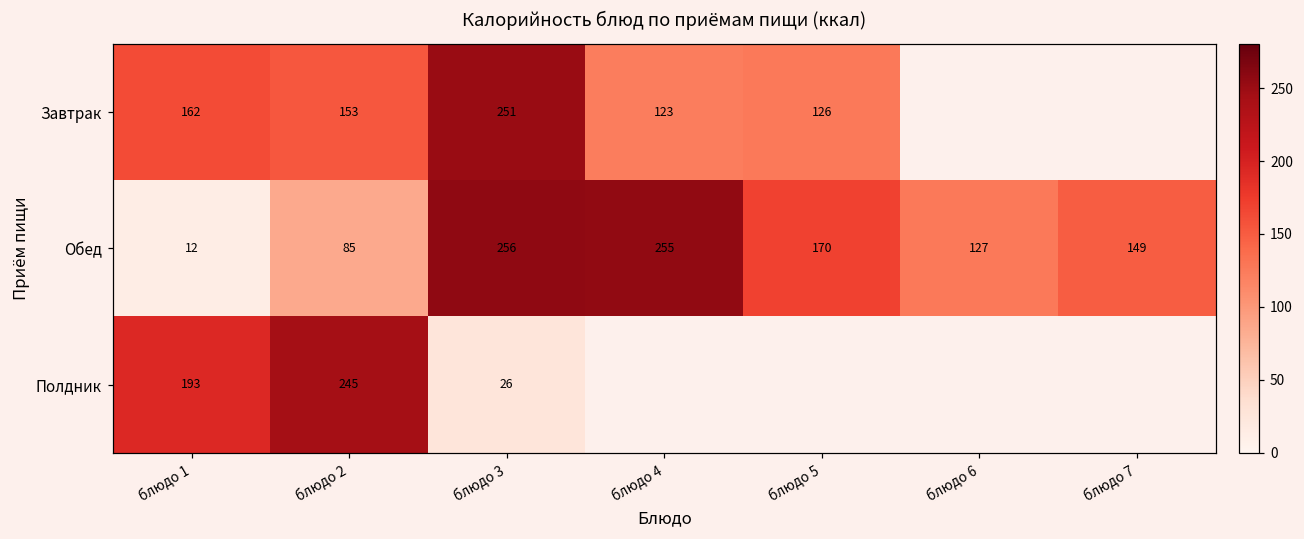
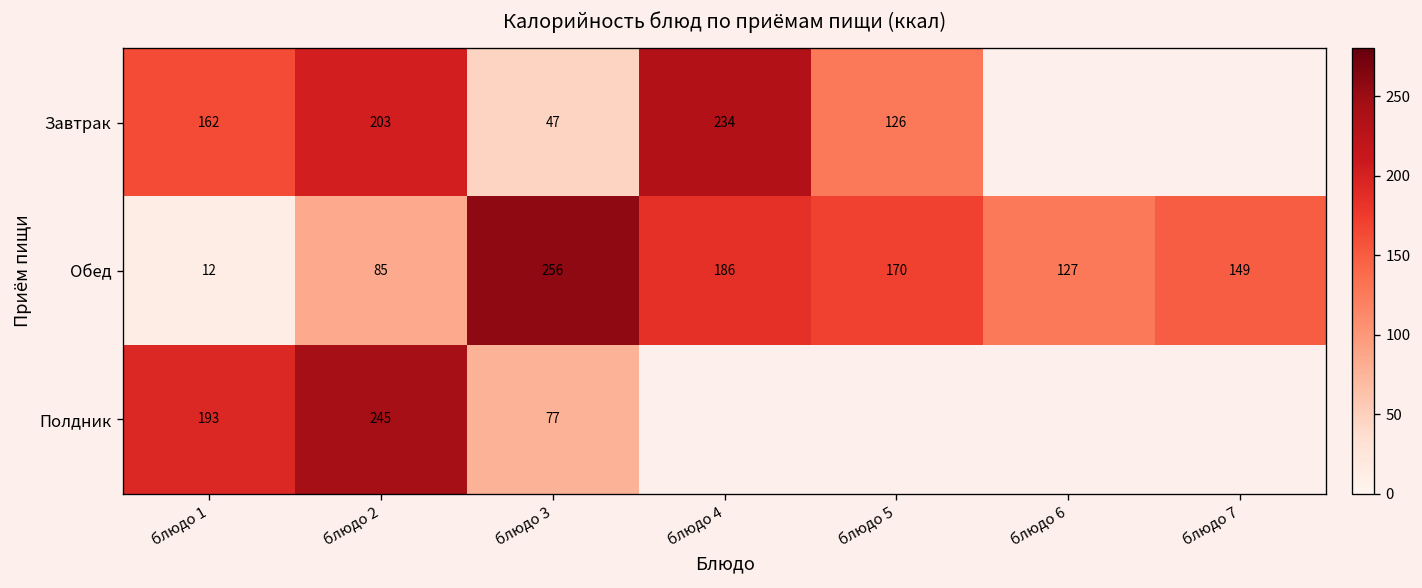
  {
    "Завтрак": {
      "блюдо 1": 162,
-     "блюдо 2": 153,
-     "блюдо 3": 251,
-     "блюдо 4": 123,
+     "блюдо 2": 203,
+     "блюдо 3": 47,
+     "блюдо 4": 234,
      "блюдо 5": 126
    },
    "Обед": {
      "блюдо 1": 12,
      "блюдо 2": 85,
      "блюдо 3": 256,
-     "блюдо 4": 255,
+     "блюдо 4": 186,
      "блюдо 5": 170,
      "блюдо 6": 127,
      "блюдо 7": 149
    },
    "Полдник": {
      "блюдо 1": 193,
      "блюдо 2": 245,
-     "блюдо 3": 26
+     "блюдо 3": 77
    }
  }
